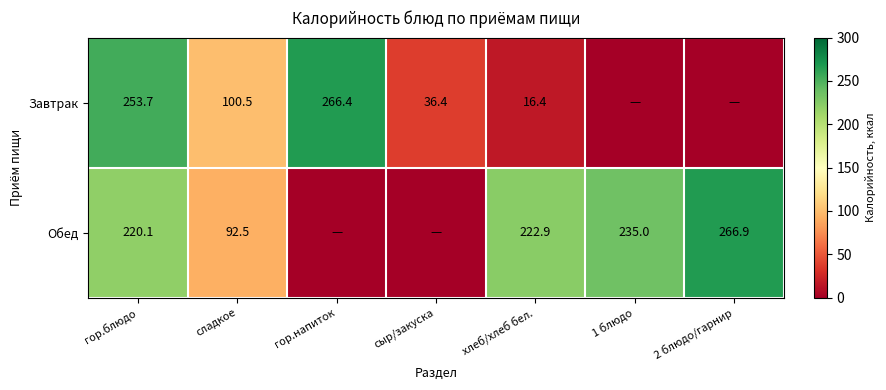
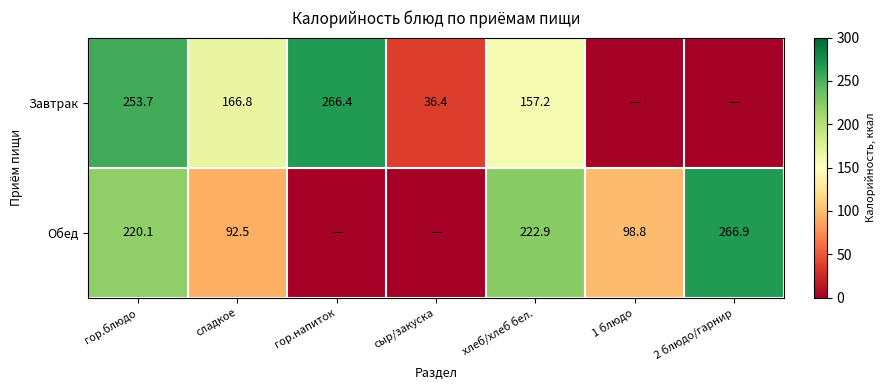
  {
    "Завтрак": {
      "гор.блюдо": 253.7,
-     "сладкое": 100.5,
+     "сладкое": 166.8,
      "гор.напиток": 266.4,
      "сыр/закуска": 36.4,
-     "хлеб/хлеб бел.": 16.4
+     "хлеб/хлеб бел.": 157.2
    },
    "Обед": {
      "гор.блюдо": 220.1,
      "сладкое": 92.5,
      "хлеб/хлеб бел.": 222.9,
-     "1 блюдо": 235.0,
+     "1 блюдо": 98.8,
      "2 блюдо/гарнир": 266.9
    }
  }
